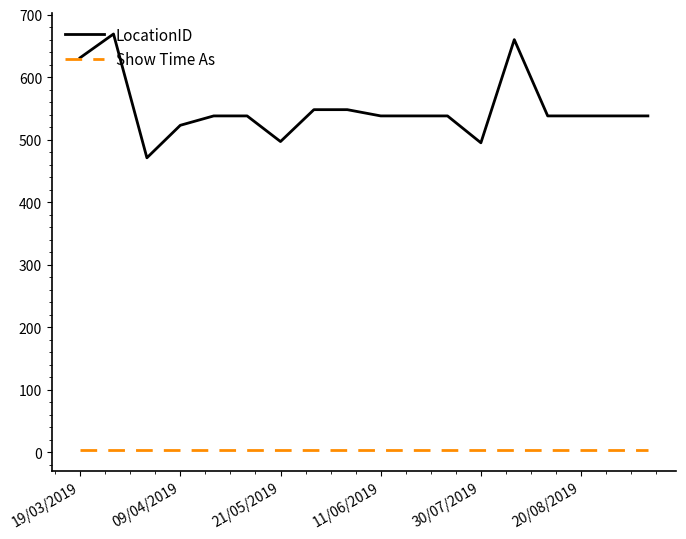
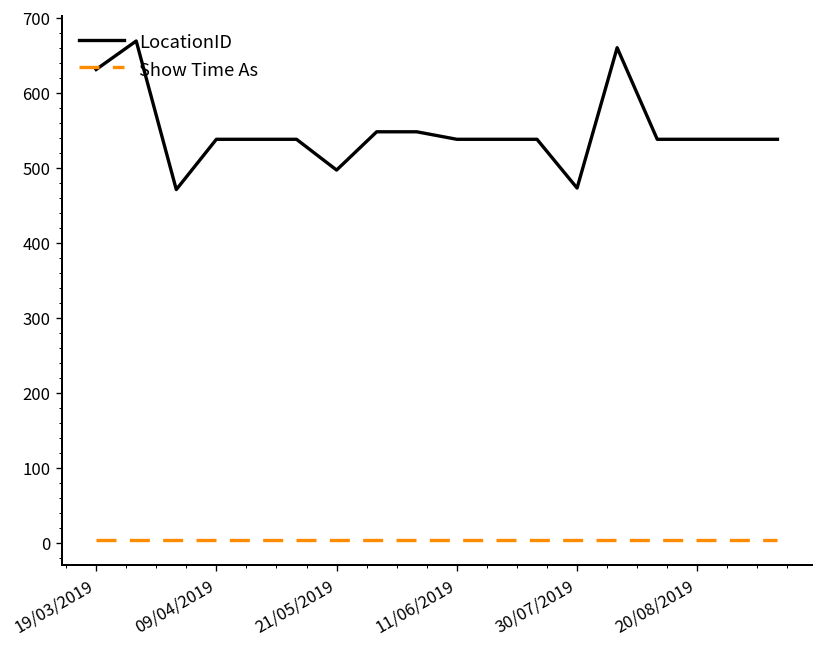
  {
    "LocationID": {
      "19/03/2019": 630,
-     "09/04/2019": 520,
+     "09/04/2019": 540,
      "21/05/2019": 500,
      "11/06/2019": 540,
-     "30/07/2019": 500,
+     "30/07/2019": 470,
      "20/08/2019": 540
    },
    "Show Time As": {
      "19/03/2019": 0,
      "09/04/2019": 0,
      "21/05/2019": 0,
      "11/06/2019": 0,
      "30/07/2019": 0,
      "20/08/2019": 0
    }
  }
